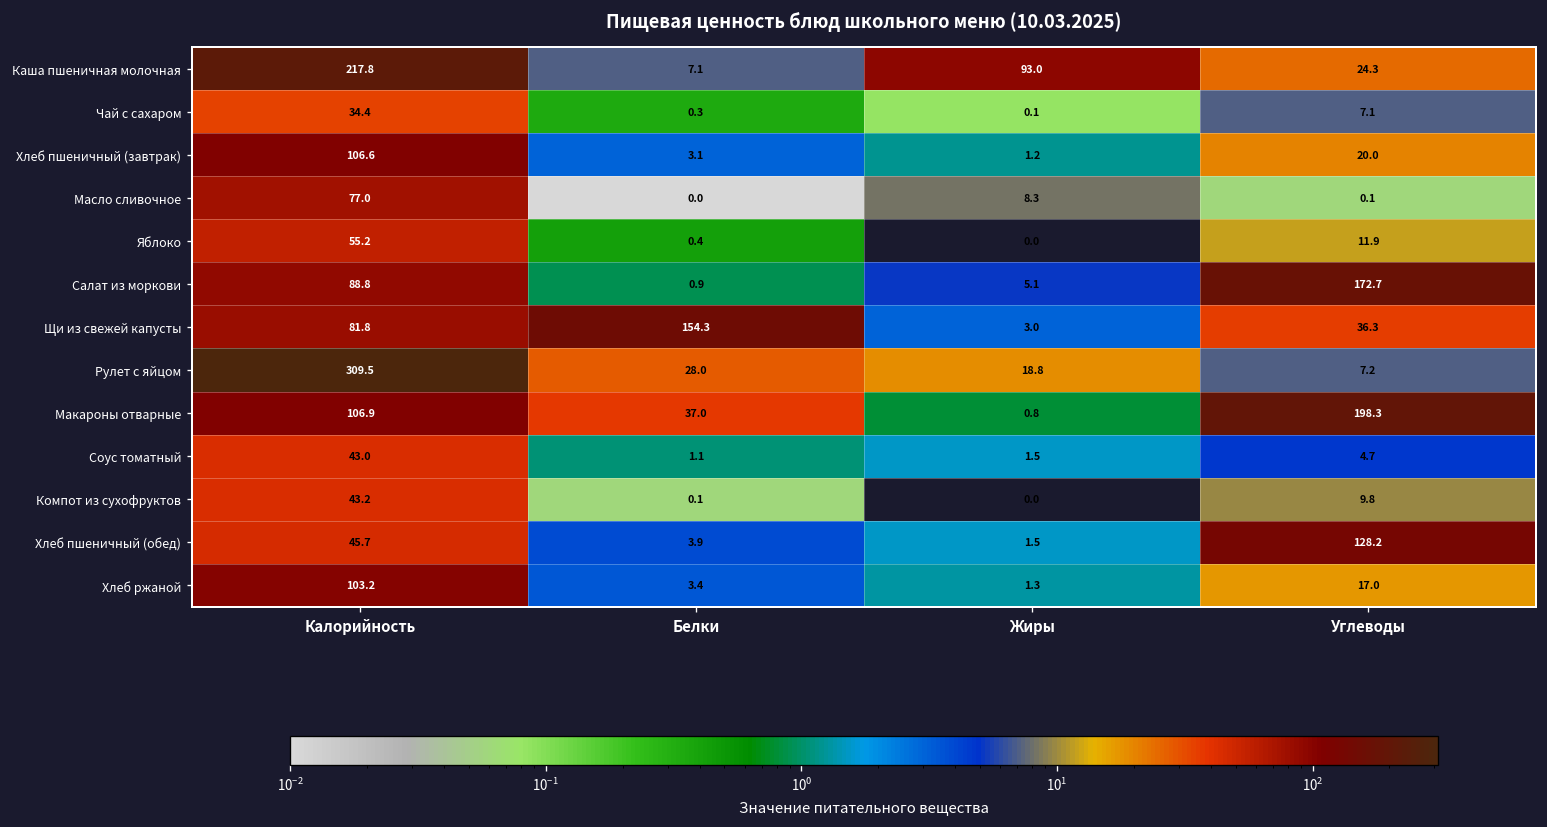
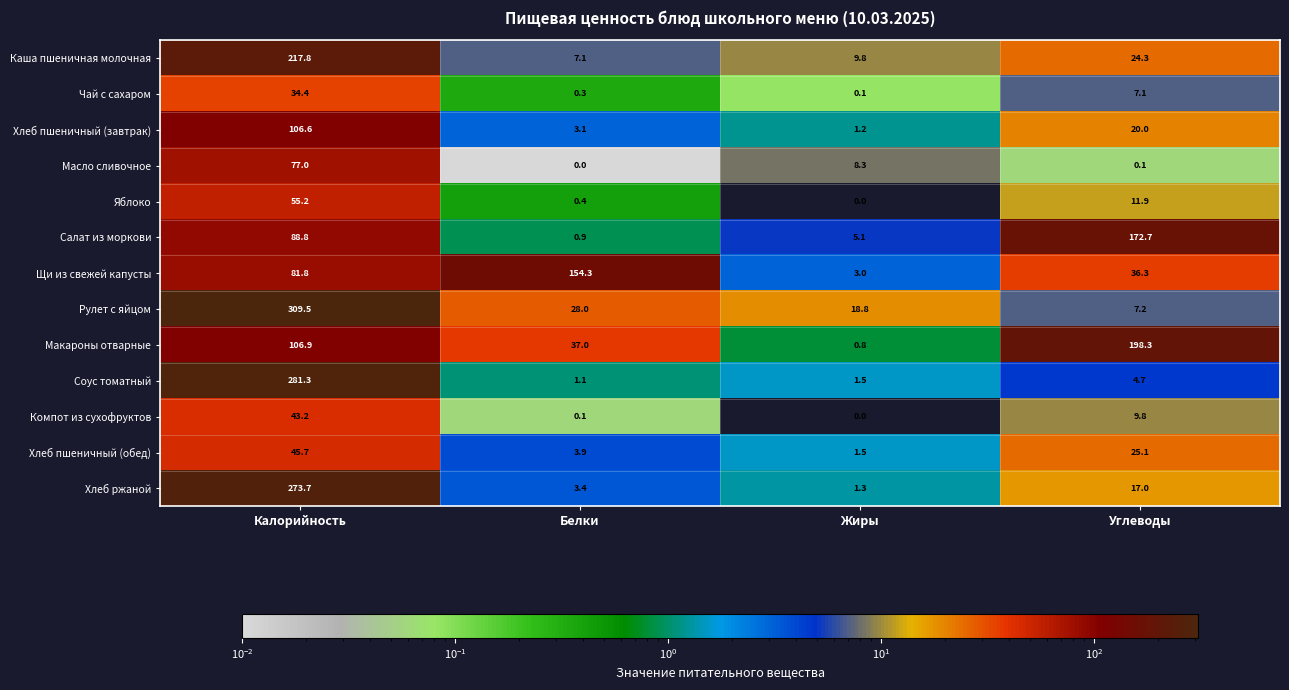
  {
    "Каша пшеничная молочная": {
      "Калорийность": 217.8,
      "Белки": 7.1,
-     "Жиры": 93.0,
+     "Жиры": 9.8,
      "Углеводы": 24.3
    },
    "Чай с сахаром": {
      "Калорийность": 34.4,
      "Белки": 0.3,
      "Жиры": 0.1,
      "Углеводы": 7.1
    },
    "Хлеб пшеничный (завтрак)": {
      "Калорийность": 106.6,
      "Белки": 3.1,
      "Жиры": 1.2,
      "Углеводы": 20.0
    },
    "Масло сливочное": {
      "Калорийность": 77.0,
      "Белки": 0.0,
      "Жиры": 8.3,
      "Углеводы": 0.1
    },
    "Яблоко": {
      "Калорийность": 55.2,
      "Белки": 0.4,
      "Углеводы": 11.9
    },
    "Салат из моркови": {
      "Калорийность": 88.8,
      "Белки": 0.9,
      "Жиры": 5.1,
      "Углеводы": 172.7
    },
    "Щи из свежей капусты": {
      "Калорийность": 81.8,
      "Белки": 154.3,
      "Жиры": 3.0,
      "Углеводы": 36.3
    },
    "Рулет с яйцом": {
      "Калорийность": 309.5,
      "Белки": 28.0,
      "Жиры": 18.8,
      "Углеводы": 7.2
    },
    "Макароны отварные": {
      "Калорийность": 106.9,
      "Белки": 37.0,
      "Жиры": 0.8,
      "Углеводы": 198.3
    },
    "Соус томатный": {
-     "Калорийность": 43.0,
+     "Калорийность": 281.3,
      "Белки": 1.1,
      "Жиры": 1.5,
      "Углеводы": 4.7
    },
    "Компот из сухофруктов": {
      "Калорийность": 43.2,
      "Белки": 0.1,
      "Углеводы": 9.8
    },
    "Хлеб пшеничный (обед)": {
      "Калорийность": 45.7,
      "Белки": 3.9,
      "Жиры": 1.5,
-     "Углеводы": 128.2
+     "Углеводы": 25.1
    },
    "Хлеб ржаной": {
-     "Калорийность": 103.2,
+     "Калорийность": 273.7,
      "Белки": 3.4,
      "Жиры": 1.3,
      "Углеводы": 17.0
    }
  }
